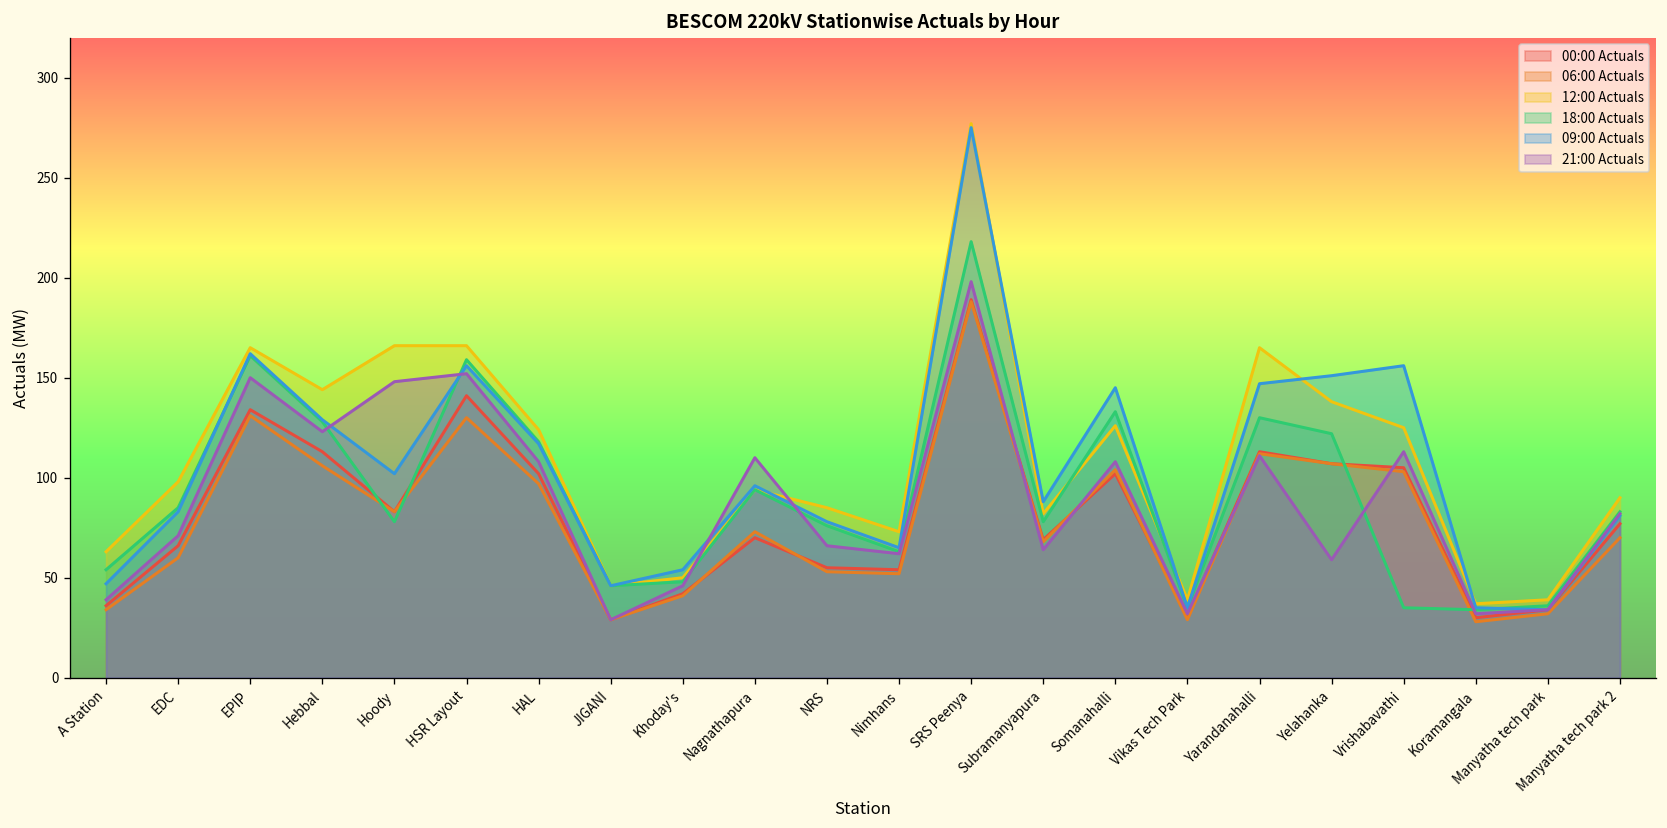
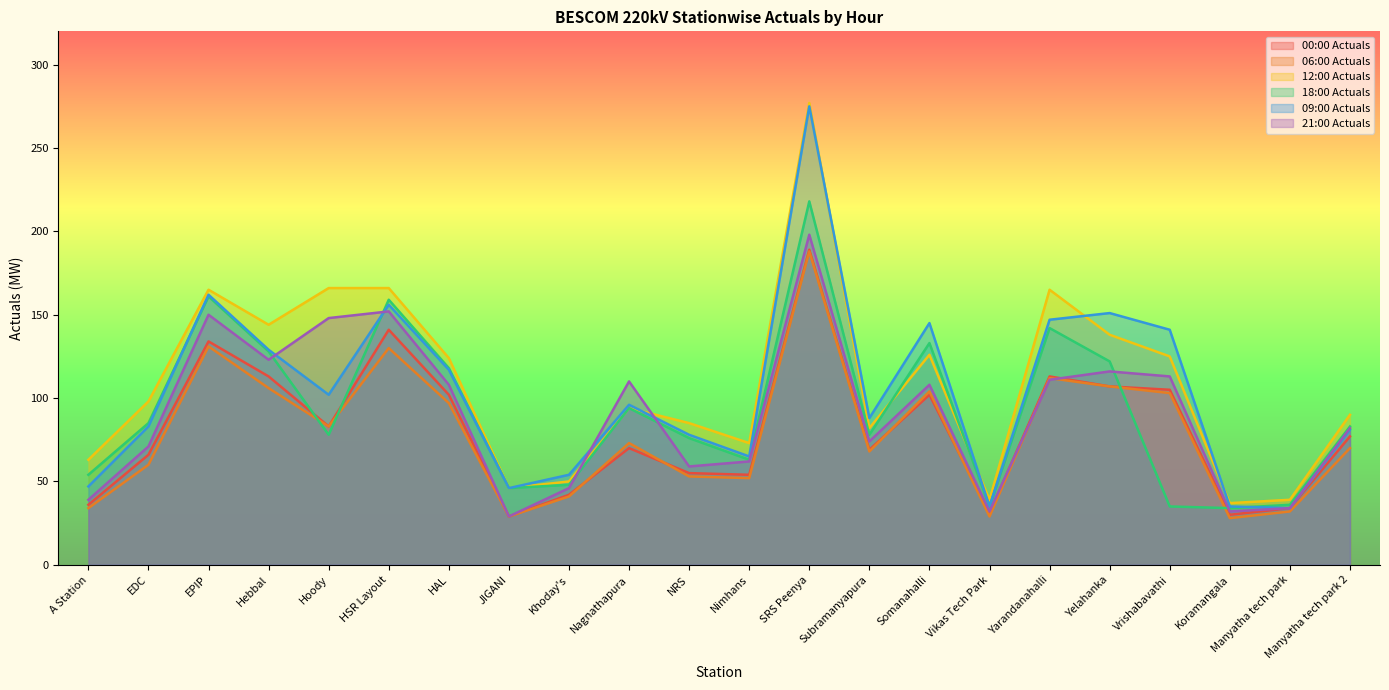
  {
    "18:00 Actuals": {
      "A Station": 54,
      "EDC": 85,
      "Hoody": 78,
      "HSR Layout": 159,
      "Khoday's": 48,
      "NRS": 76,
      "SRS Peenya": 218,
      "Subramanyapura": 78,
      "Somanahalli": 133,
-     "Yarandanahalli": 130,
+     "Yarandanahalli": 142,
      "Yelahanka": 122,
      "Vrishabavathi": 35,
      "Manyatha tech park": 36
    },
    "09:00 Actuals": {
      "A Station": 47,
      "EDC": 83,
      "Hoody": 102,
      "HSR Layout": 156,
      "Khoday's": 54,
      "Nagnathapura": 96,
      "NRS": 78,
      "Nimhans": 65,
      "SRS Peenya": 275,
      "Subramanyapura": 88,
      "Somanahalli": 145,
      "Yarandanahalli": 147,
      "Yelahanka": 151,
-     "Vrishabavathi": 156
+     "Vrishabavathi": 141
    },
    "21:00 Actuals": {
      "A Station": 39,
      "EDC": 71,
      "EPIP": 150,
      "Hebbal": 123,
      "Hoody": 148,
      "HSR Layout": 152,
      "HAL": 108,
      "Khoday's": 46,
      "Nagnathapura": 110,
-     "NRS": 66,
+     "NRS": 59,
      "SRS Peenya": 198,
-     "Subramanyapura": 64,
+     "Subramanyapura": 74,
      "Somanahalli": 108,
-     "Yelahanka": 59,
+     "Yelahanka": 116,
      "Vrishabavathi": 113,
      "Koramangala": 32
    }
  }
